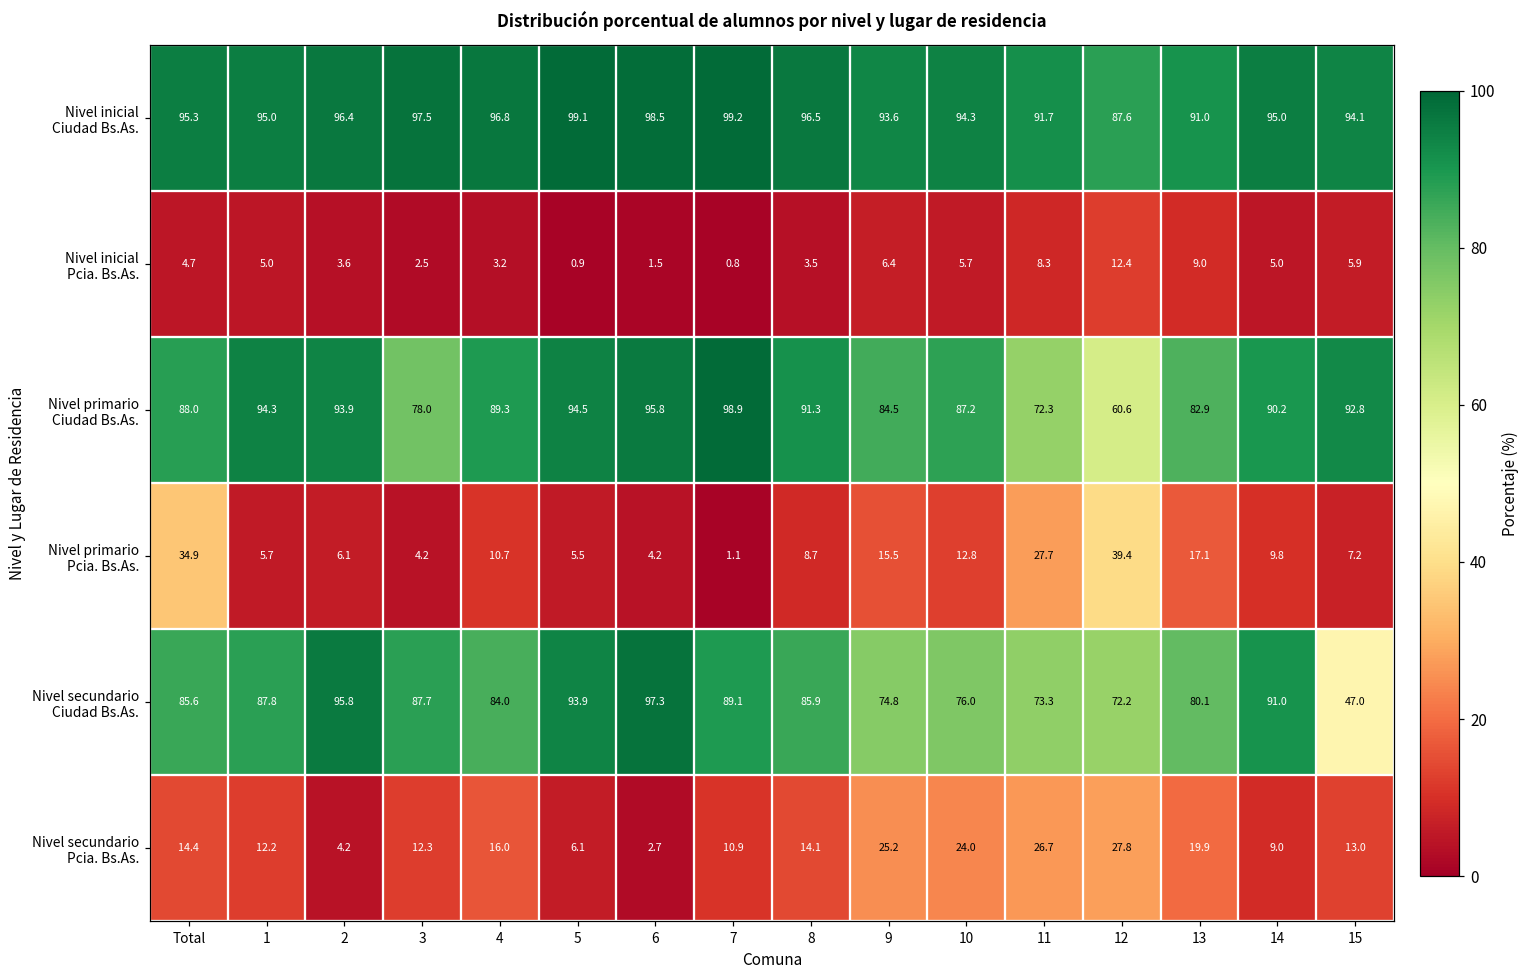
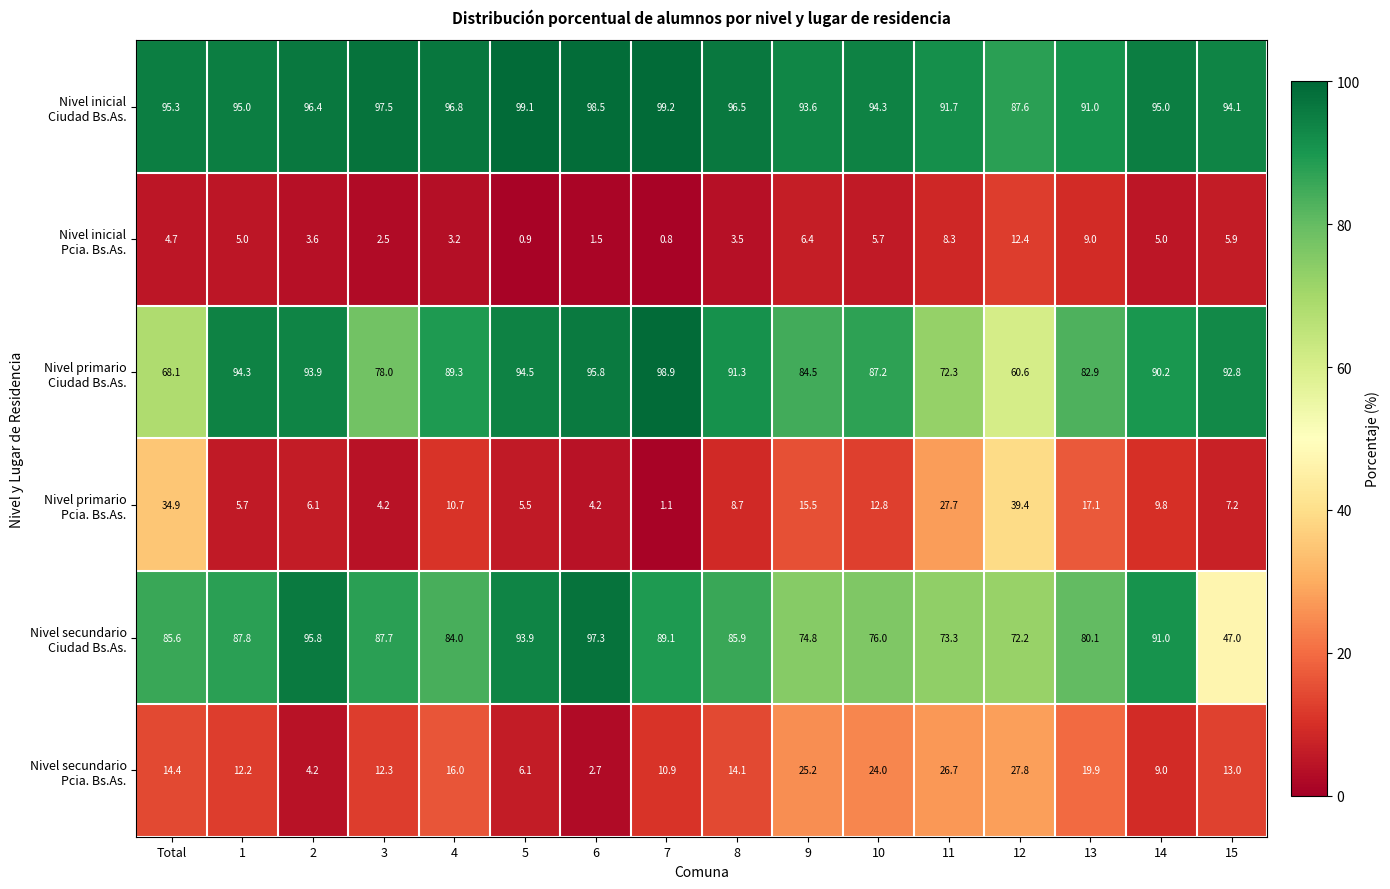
  {
    "Nivel inicial Ciudad Bs.As.": {
      "Total": 95.3,
      "1": 95.0,
      "2": 96.4,
      "3": 97.5,
      "4": 96.8,
      "5": 99.1,
      "6": 98.5,
      "7": 99.2,
      "8": 96.5,
      "9": 93.6,
      "10": 94.3,
      "11": 91.7,
      "12": 87.6,
      "13": 91.0,
      "14": 95.0,
      "15": 94.1
    },
    "Nivel inicial Pcia. Bs.As.": {
      "Total": 4.7,
      "1": 5.0,
      "2": 3.6,
      "3": 2.5,
      "4": 3.2,
      "5": 0.9,
      "6": 1.5,
      "7": 0.8,
      "8": 3.5,
      "9": 6.4,
      "10": 5.7,
      "11": 8.3,
      "12": 12.4,
      "13": 9.0,
      "14": 5.0,
      "15": 5.9
    },
    "Nivel primario Ciudad Bs.As.": {
-     "Total": 88.0,
+     "Total": 68.1,
      "1": 94.3,
      "2": 93.9,
      "3": 78.0,
      "4": 89.3,
      "5": 94.5,
      "6": 95.8,
      "7": 98.9,
      "8": 91.3,
      "9": 84.5,
      "10": 87.2,
      "11": 72.3,
      "12": 60.6,
      "13": 82.9,
      "14": 90.2,
      "15": 92.8
    },
    "Nivel primario Pcia. Bs.As.": {
      "Total": 34.9,
      "1": 5.7,
      "2": 6.1,
      "3": 4.2,
      "4": 10.7,
      "5": 5.5,
      "6": 4.2,
      "7": 1.1,
      "8": 8.7,
      "9": 15.5,
      "10": 12.8,
      "11": 27.7,
      "12": 39.4,
      "13": 17.1,
      "14": 9.8,
      "15": 7.2
    },
    "Nivel secundario Ciudad Bs.As.": {
      "Total": 85.6,
      "1": 87.8,
      "2": 95.8,
      "3": 87.7,
      "4": 84.0,
      "5": 93.9,
      "6": 97.3,
      "7": 89.1,
      "8": 85.9,
      "9": 74.8,
      "10": 76.0,
      "11": 73.3,
      "12": 72.2,
      "13": 80.1,
      "14": 91.0,
      "15": 47.0
    },
    "Nivel secundario Pcia. Bs.As.": {
      "Total": 14.4,
      "1": 12.2,
      "2": 4.2,
      "3": 12.3,
      "4": 16.0,
      "5": 6.1,
      "6": 2.7,
      "7": 10.9,
      "8": 14.1,
      "9": 25.2,
      "10": 24.0,
      "11": 26.7,
      "12": 27.8,
      "13": 19.9,
      "14": 9.0,
      "15": 13.0
    }
  }
